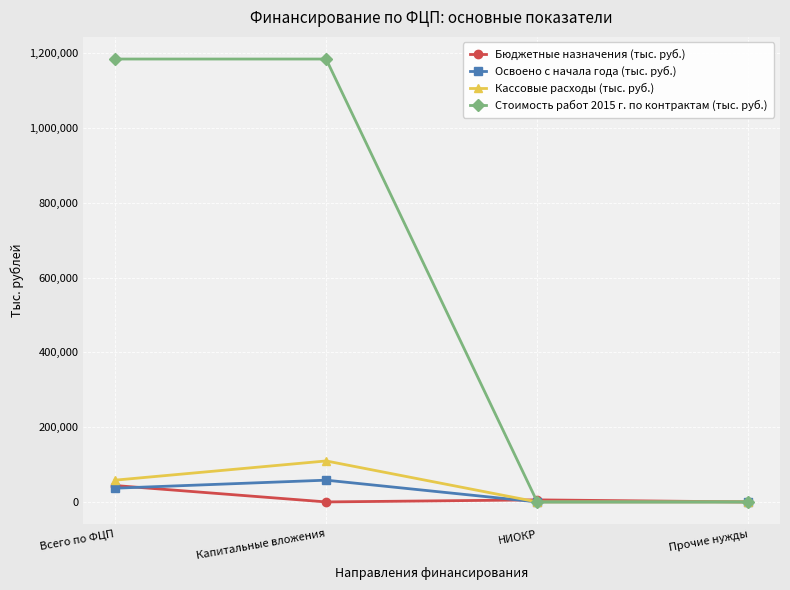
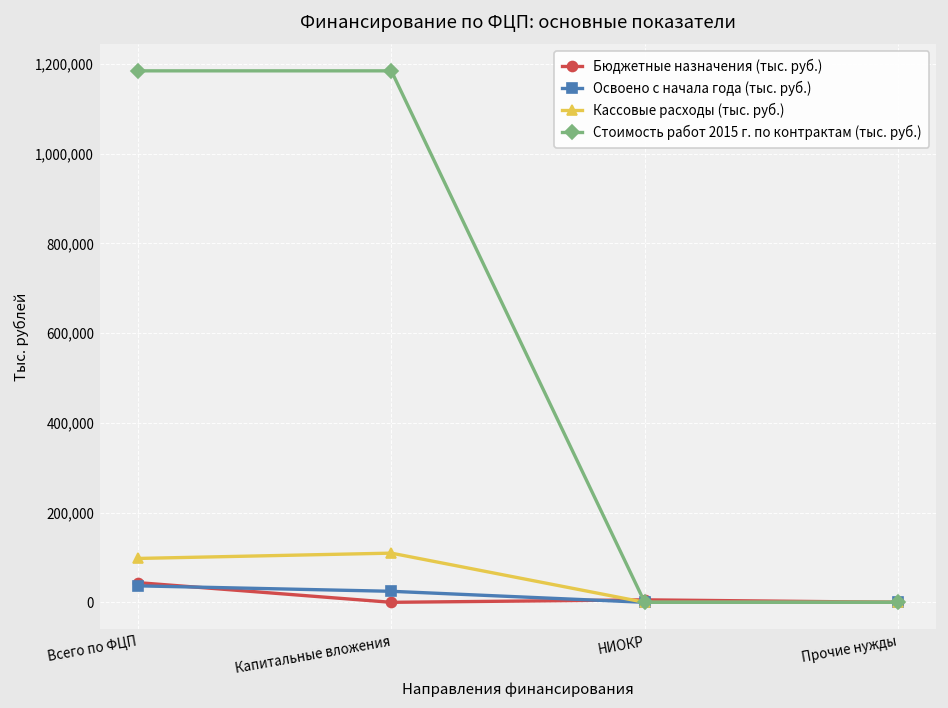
  {
    "Бюджетные назначения (тыс. руб.)": {
      "Всего по ФЦП": "40,000",
      "Капитальные вложения": "0"
    },
    "Освоено с начала года (тыс. руб.)": {
      "Всего по ФЦП": "40,000",
-     "Капитальные вложения": "60,000"
+     "Капитальные вложения": "20,000"
    },
    "Кассовые расходы (тыс. руб.)": {
-     "Всего по ФЦП": "60,000",
+     "Всего по ФЦП": "100,000",
      "Капитальные вложения": "110,000"
    },
    "Стоимость работ 2015 г. по контрактам (тыс. руб.)": {
      "Всего по ФЦП": "1,180,000",
      "Капитальные вложения": "1,180,000"
    }
  }
